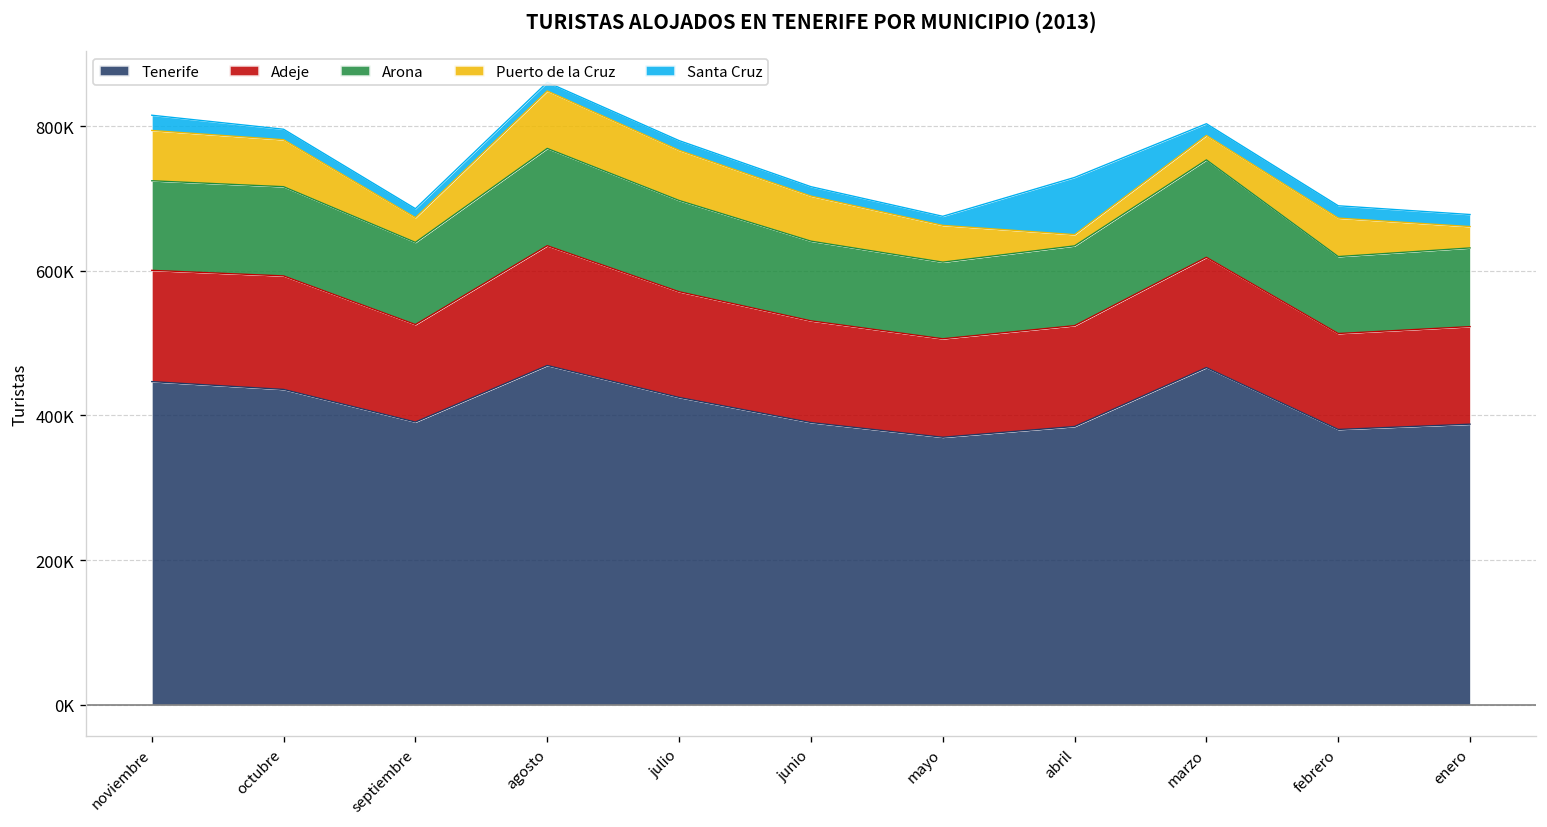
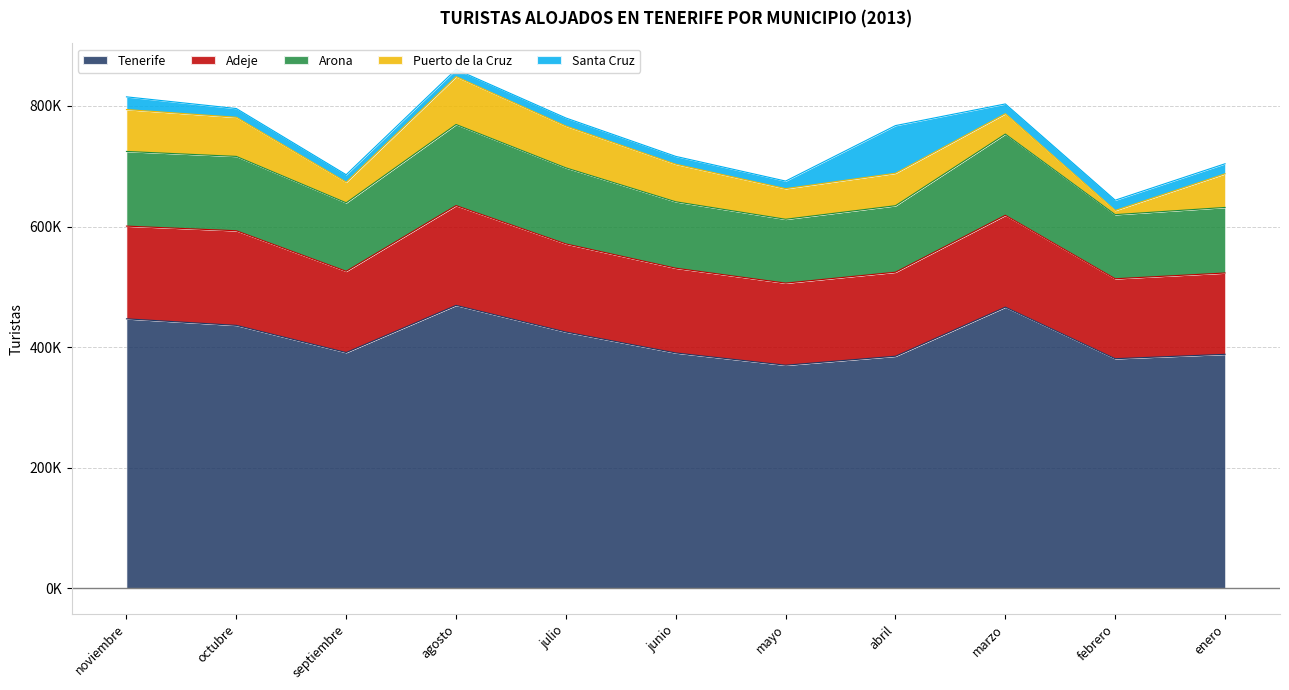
  {
    "Tenerife": {
      "noviembre": 450000,
      "octubre": 440000,
      "septiembre": 390000,
      "agosto": 470000,
      "julio": 420000,
      "junio": 390000,
      "mayo": 370000,
      "abril": 380000,
      "marzo": 470000,
      "febrero": 380000,
      "enero": 390000
    },
    "Adeje": {
      "noviembre": 150000,
      "octubre": 160000,
      "septiembre": 130000,
      "agosto": 170000,
      "julio": 150000,
      "junio": 140000,
      "mayo": 140000,
      "abril": 140000,
      "marzo": 150000,
      "febrero": 130000,
      "enero": 130000
    },
    "Arona": {
      "noviembre": 120000,
      "octubre": 120000,
      "septiembre": 110000,
      "agosto": 130000,
      "julio": 130000,
      "junio": 110000,
      "mayo": 110000,
      "abril": 110000,
      "marzo": 130000,
      "febrero": 110000,
      "enero": 110000
    },
    "Puerto de la Cruz": {
      "noviembre": 70000,
      "octubre": 60000,
      "septiembre": 30000,
      "agosto": 80000,
      "julio": 70000,
      "junio": 60000,
      "mayo": 50000,
-     "abril": 20000,
+     "abril": 50000,
      "marzo": 30000,
-     "febrero": 50000,
-     "enero": 30000
+     "febrero": 10000,
+     "enero": 60000
    },
    "Santa Cruz": {
      "noviembre": 20000,
      "octubre": 10000,
      "septiembre": 10000,
      "julio": 10000,
      "junio": 10000,
      "mayo": 10000,
      "abril": 80000,
      "marzo": 20000,
      "febrero": 20000,
      "enero": 20000
    }
  }
